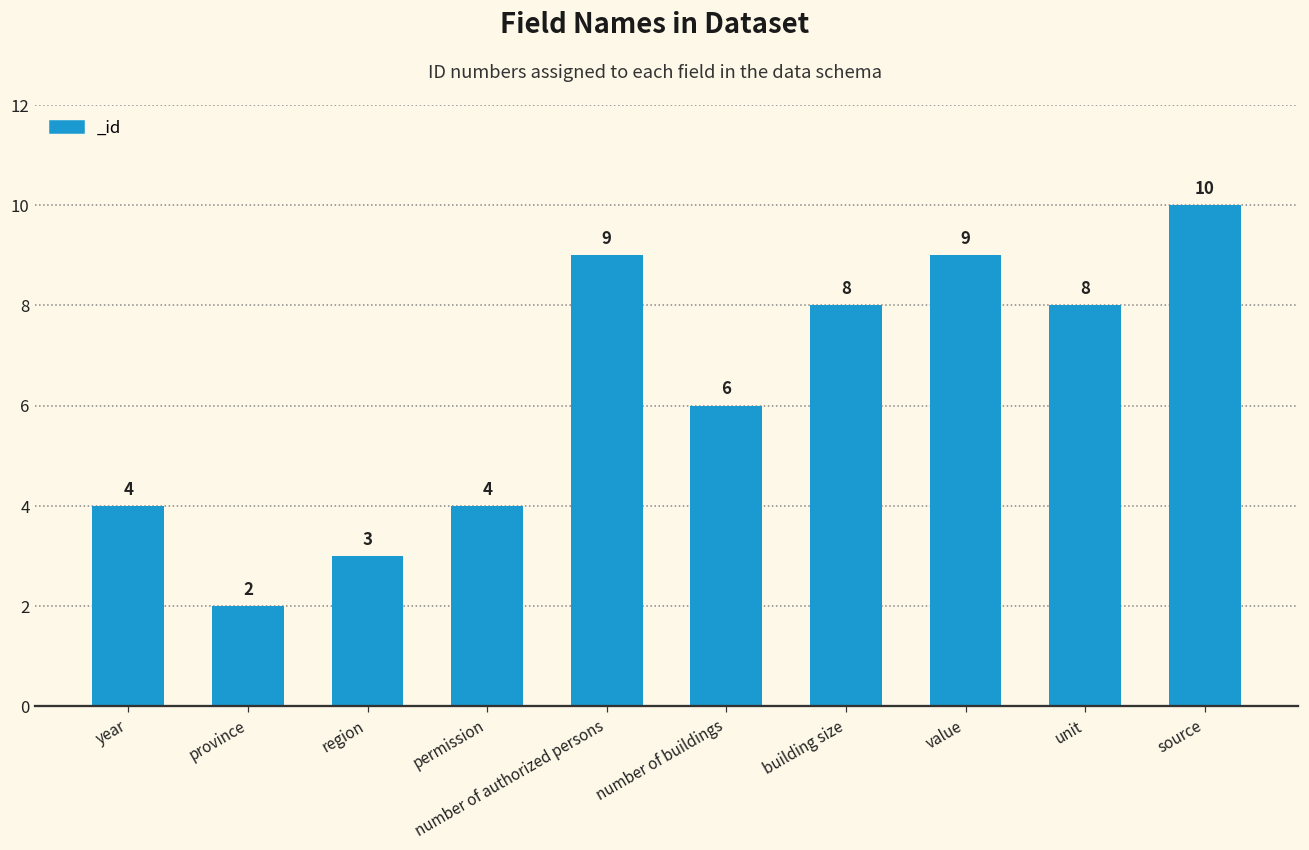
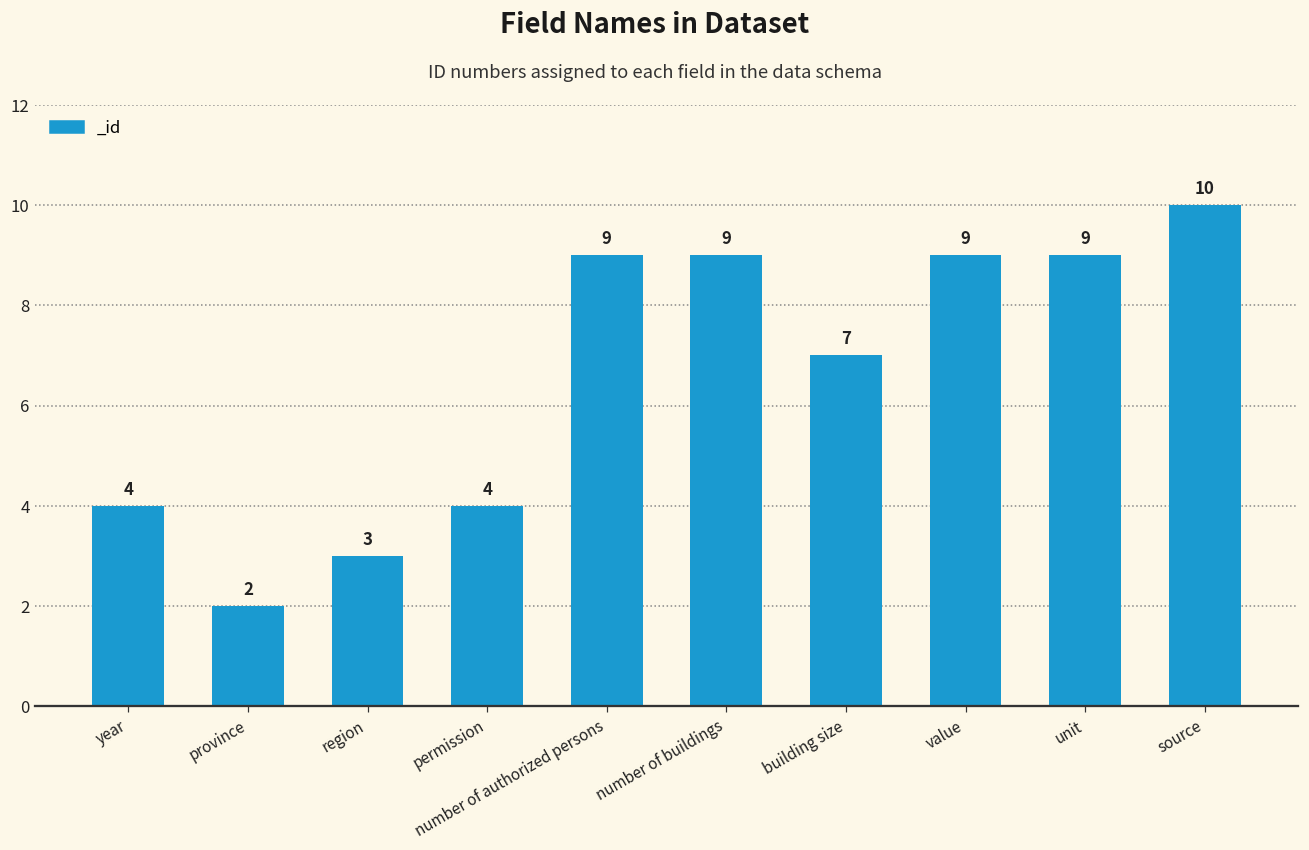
  {
    "year": 4,
    "province": 2,
    "region": 3,
    "permission": 4,
    "number of authorized persons": 9,
-   "number of buildings": 6,
-   "building size": 8,
+   "number of buildings": 9,
+   "building size": 7,
    "value": 9,
-   "unit": 8,
+   "unit": 9,
    "source": 10
  }
